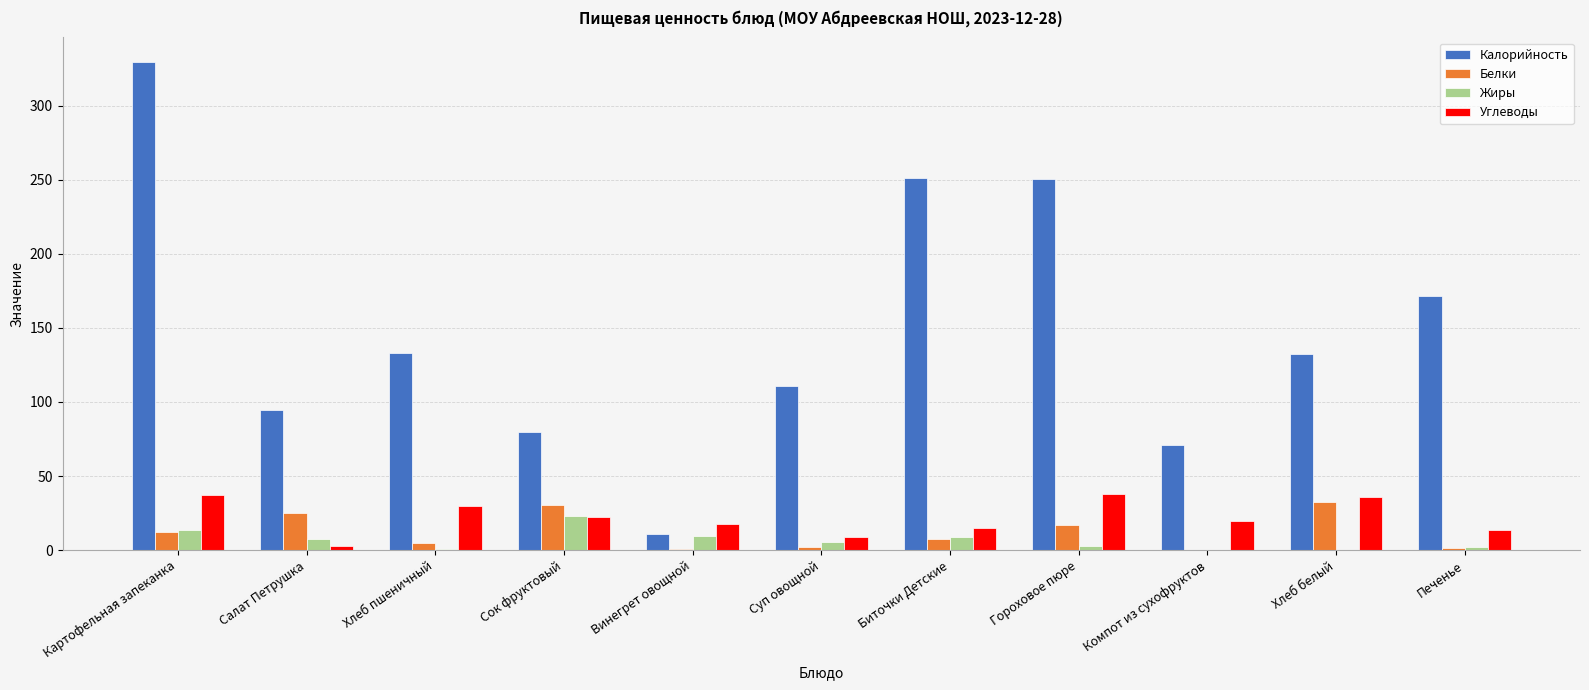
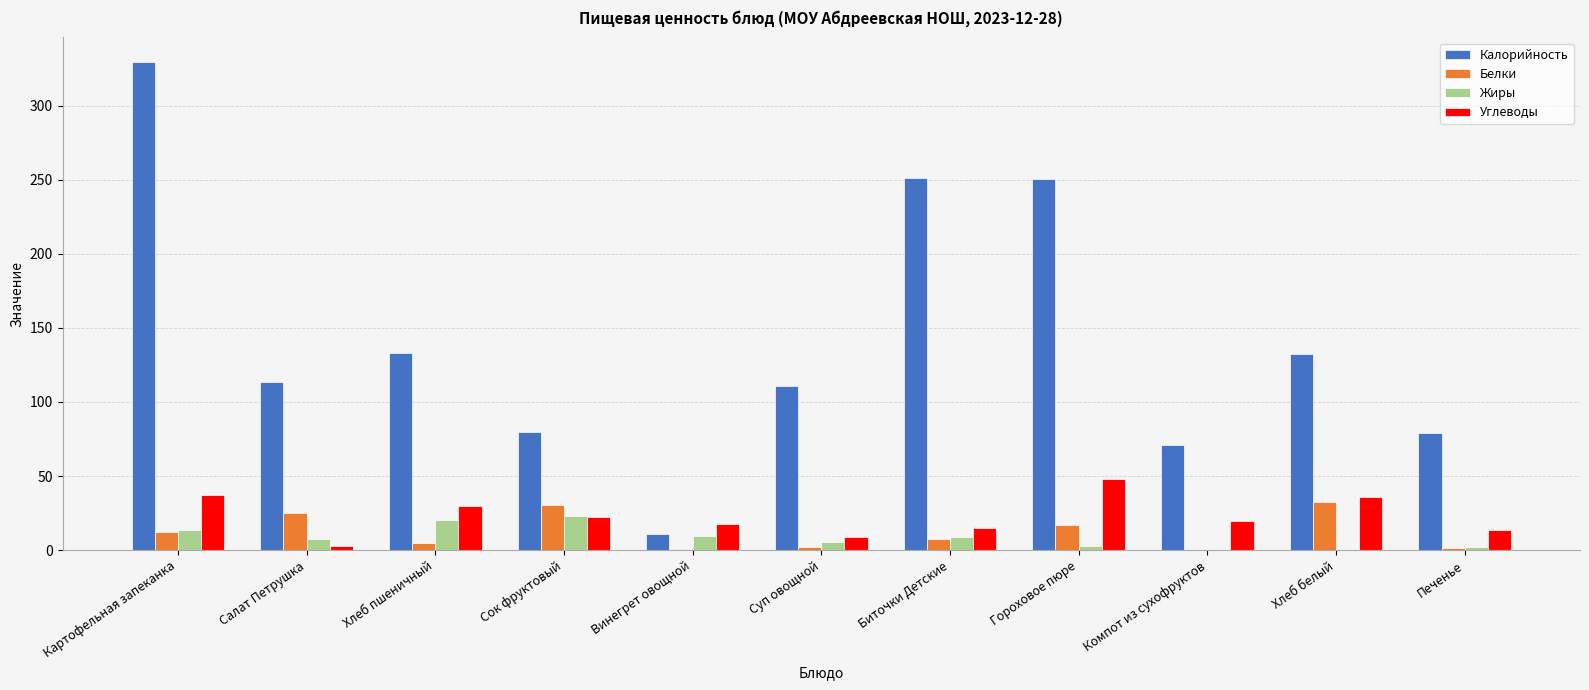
  {
    "Калорийность": {
      "Картофельная запеканка": 330,
-     "Салат Петрушка": 95,
+     "Салат Петрушка": 114,
      "Хлеб пшеничный": 133,
      "Сок фруктовый": 80,
      "Винегрет овощной": 11,
      "Суп овощной": 111,
      "Биточки Детские": 251,
      "Гороховое пюре": 250,
      "Компот из сухофруктов": 71,
      "Хлеб белый": 132,
-     "Печенье": 172
+     "Печенье": 79
    },
    "Белки": {
      "Картофельная запеканка": 13,
      "Салат Петрушка": 25,
      "Хлеб пшеничный": 5,
      "Сок фруктовый": 31,
      "Суп овощной": 2,
      "Биточки Детские": 7,
      "Гороховое пюре": 17,
      "Хлеб белый": 32,
      "Печенье": 2
    },
    "Жиры": {
      "Картофельная запеканка": 14,
      "Салат Петрушка": 7,
-     "Хлеб пшеничный": 0,
+     "Хлеб пшеничный": 20,
      "Сок фруктовый": 23,
      "Винегрет овощной": 10,
      "Суп овощной": 5,
      "Биточки Детские": 9,
      "Гороховое пюре": 3,
      "Компот из сухофруктов": 0,
      "Печенье": 2
    },
    "Углеводы": {
      "Картофельная запеканка": 37,
      "Салат Петрушка": 3,
      "Хлеб пшеничный": 30,
      "Сок фруктовый": 22,
      "Винегрет овощной": 18,
      "Суп овощной": 9,
      "Биточки Детские": 15,
-     "Гороховое пюре": 38,
+     "Гороховое пюре": 48,
      "Компот из сухофруктов": 19,
      "Хлеб белый": 36,
      "Печенье": 14
    }
  }
